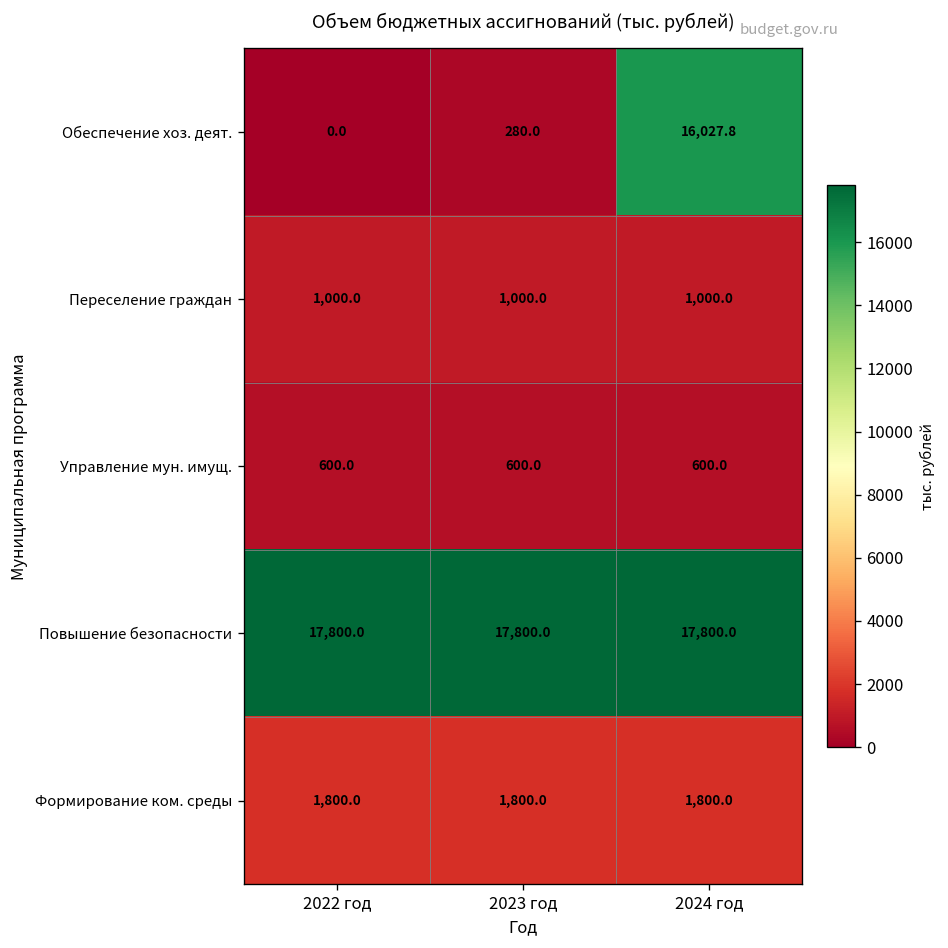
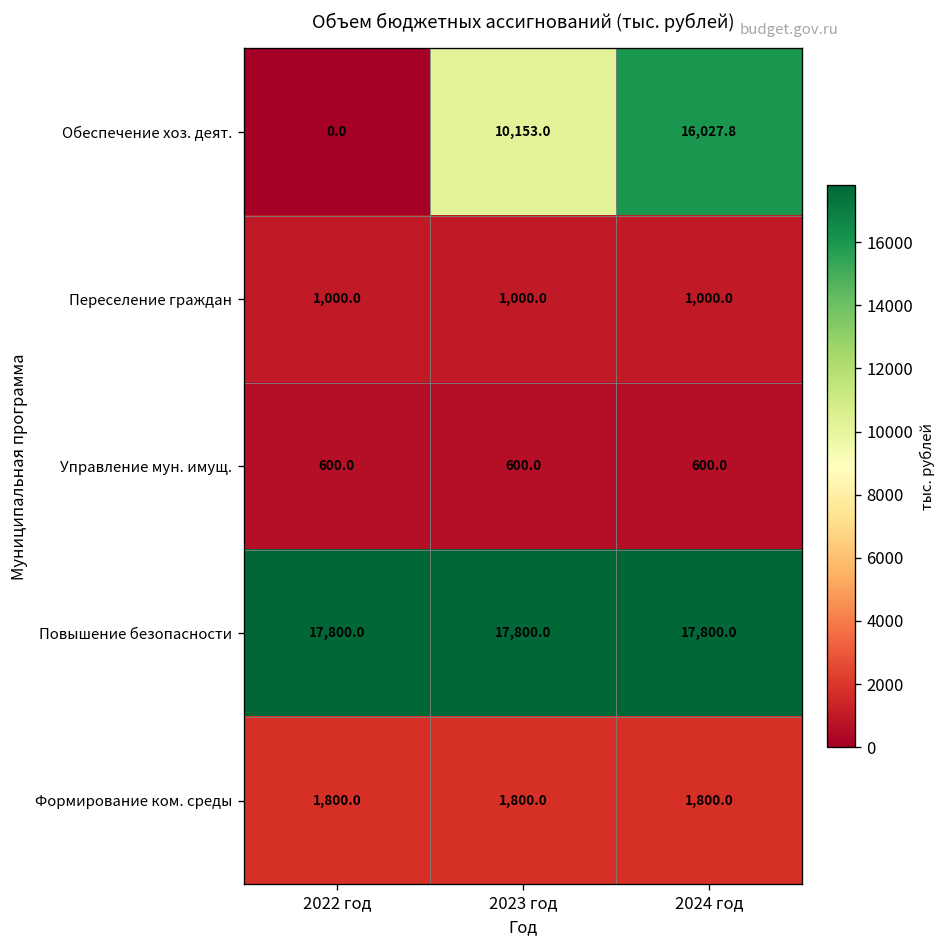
  {
    "Обеспечение хоз. деят.": {
      "2022 год": "0.0",
-     "2023 год": "280.0",
+     "2023 год": "10,153.0",
      "2024 год": "16,027.8"
    },
    "Переселение граждан": {
      "2022 год": "1,000.0",
      "2023 год": "1,000.0",
      "2024 год": "1,000.0"
    },
    "Управление мун. имущ.": {
      "2022 год": "600.0",
      "2023 год": "600.0",
      "2024 год": "600.0"
    },
    "Повышение безопасности": {
      "2022 год": "17,800.0",
      "2023 год": "17,800.0",
      "2024 год": "17,800.0"
    },
    "Формирование ком. среды": {
      "2022 год": "1,800.0",
      "2023 год": "1,800.0",
      "2024 год": "1,800.0"
    }
  }
